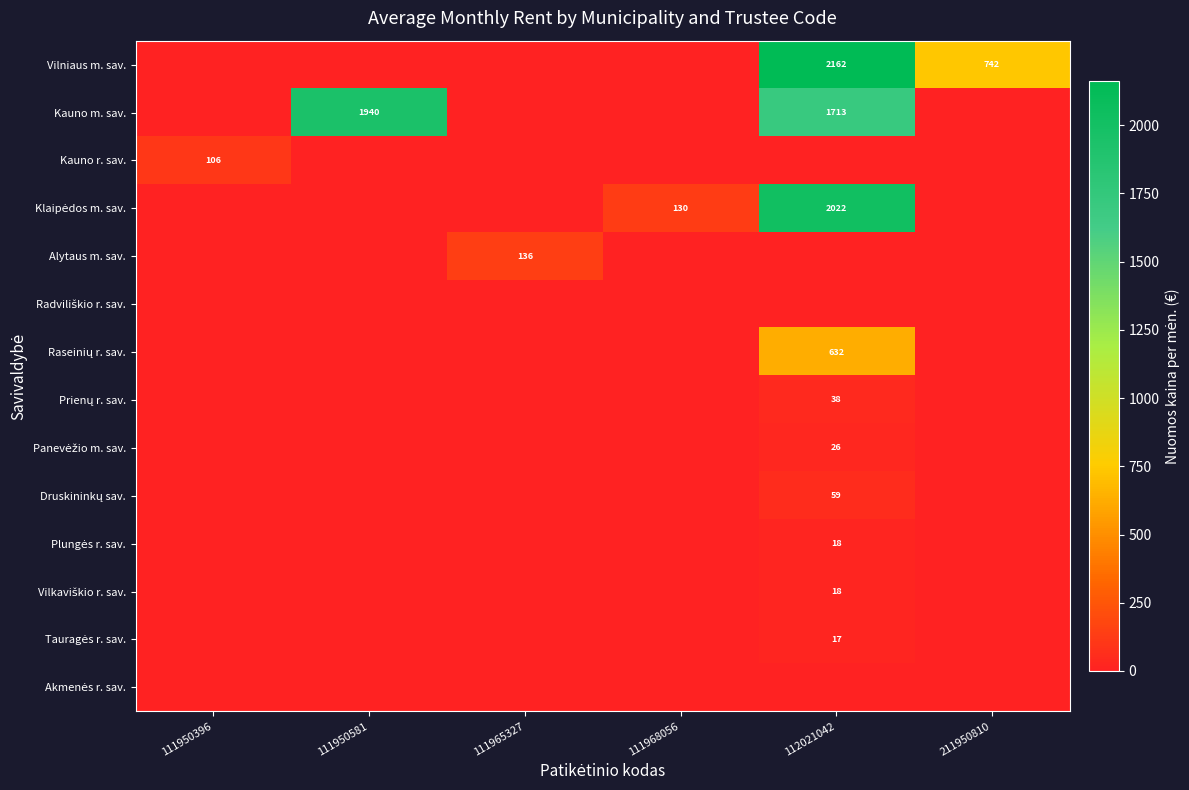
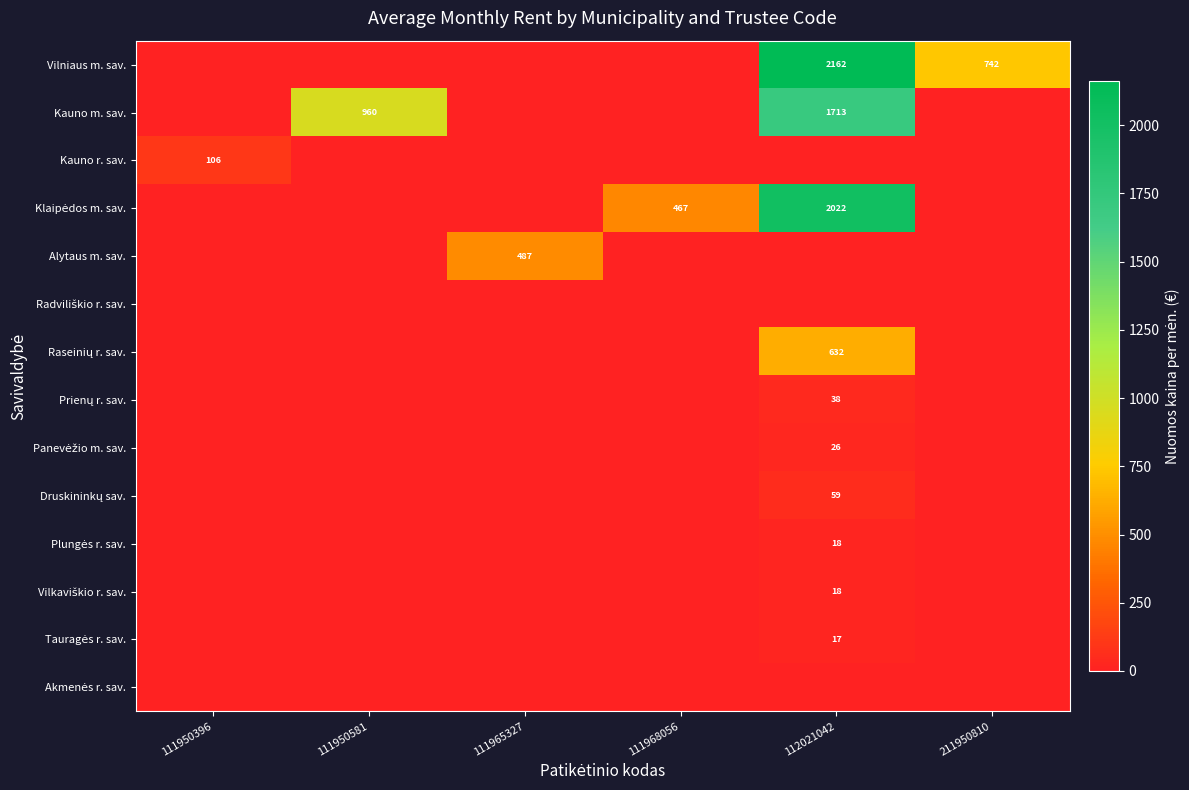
  {
    "Vilniaus m. sav.": {
      "112021042": 2162,
      "211950810": 742
    },
    "Kauno m. sav.": {
-     "111950581": 1940,
+     "111950581": 960,
      "112021042": 1713
    },
    "Kauno r. sav.": {
      "111950396": 106
    },
    "Klaipėdos m. sav.": {
-     "111968056": 130,
+     "111968056": 467,
      "112021042": 2022
    },
    "Alytaus m. sav.": {
-     "111965327": 136
+     "111965327": 487
    },
    "Raseinių r. sav.": {
      "112021042": 632
    },
    "Prienų r. sav.": {
      "112021042": 38
    },
    "Panevėžio m. sav.": {
      "112021042": 26
    },
    "Druskininkų sav.": {
      "112021042": 59
    },
    "Plungės r. sav.": {
      "112021042": 18
    },
    "Vilkaviškio r. sav.": {
      "112021042": 18
    },
    "Tauragės r. sav.": {
      "112021042": 17
    }
  }
